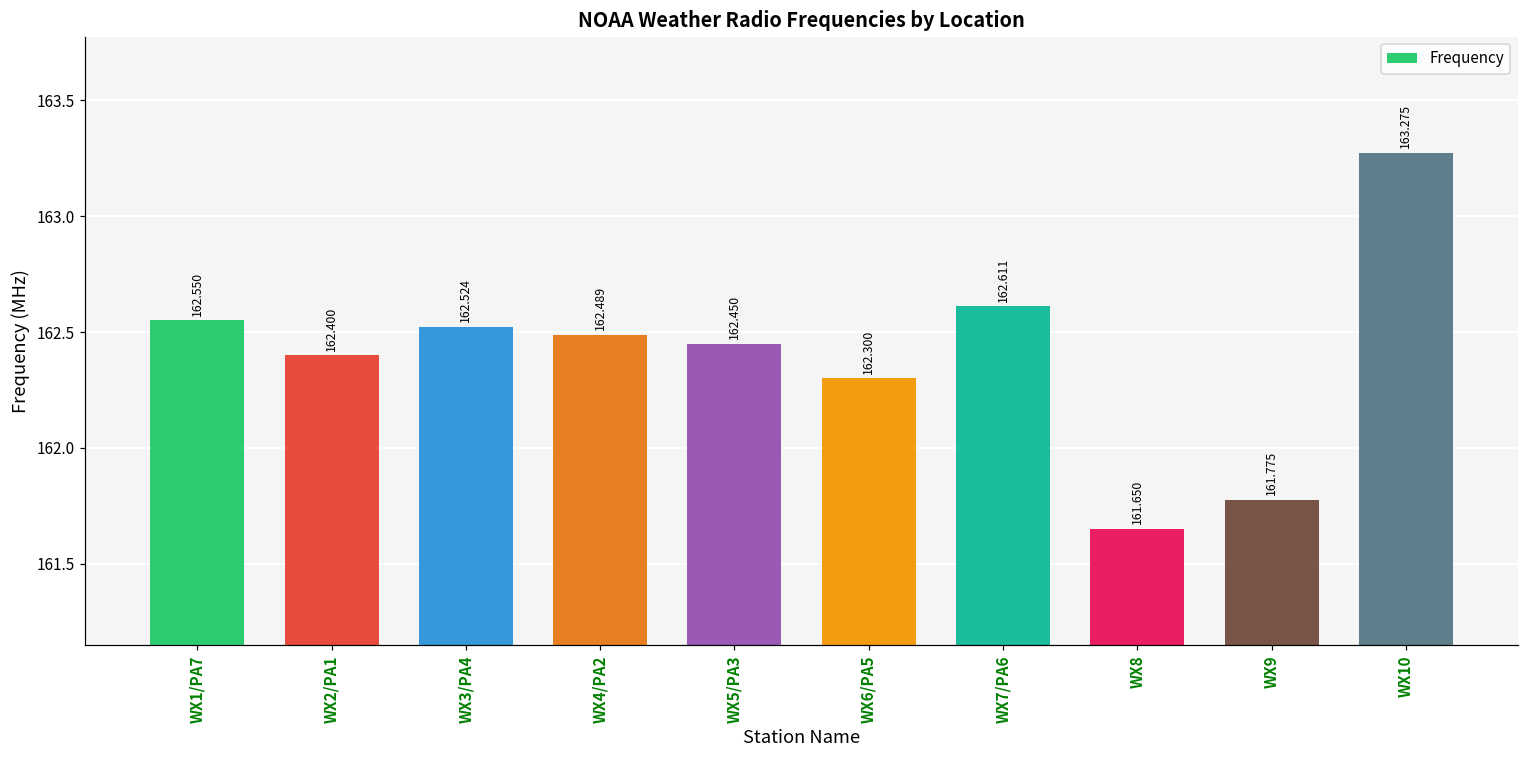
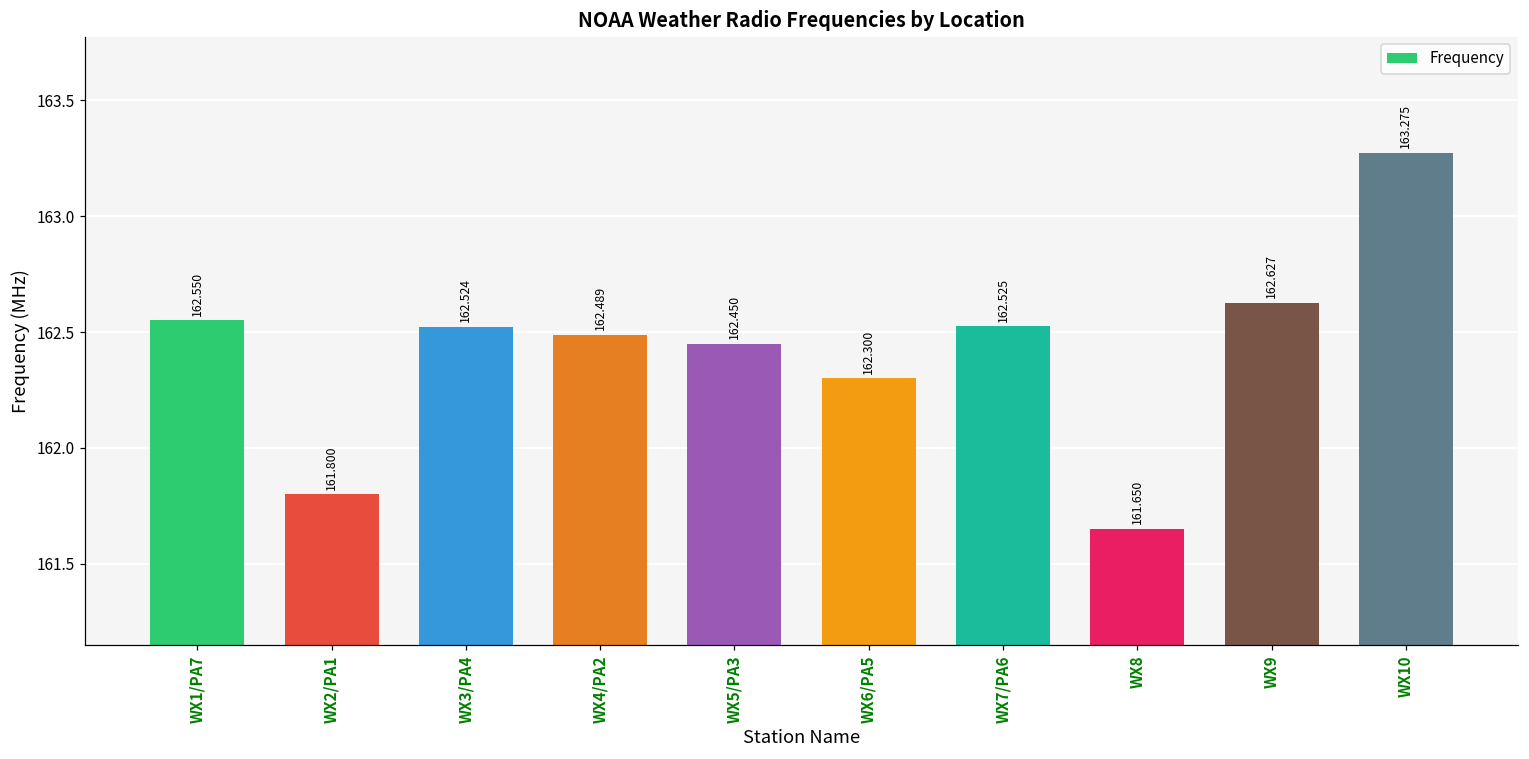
  {
    "WX1/PA7": 162.550,
-   "WX2/PA1": 162.400,
+   "WX2/PA1": 161.800,
    "WX3/PA4": 162.524,
    "WX4/PA2": 162.489,
    "WX5/PA3": 162.450,
    "WX6/PA5": 162.300,
-   "WX7/PA6": 162.611,
+   "WX7/PA6": 162.525,
    "WX8": 161.650,
-   "WX9": 161.775,
+   "WX9": 162.627,
    "WX10": 163.275
  }
